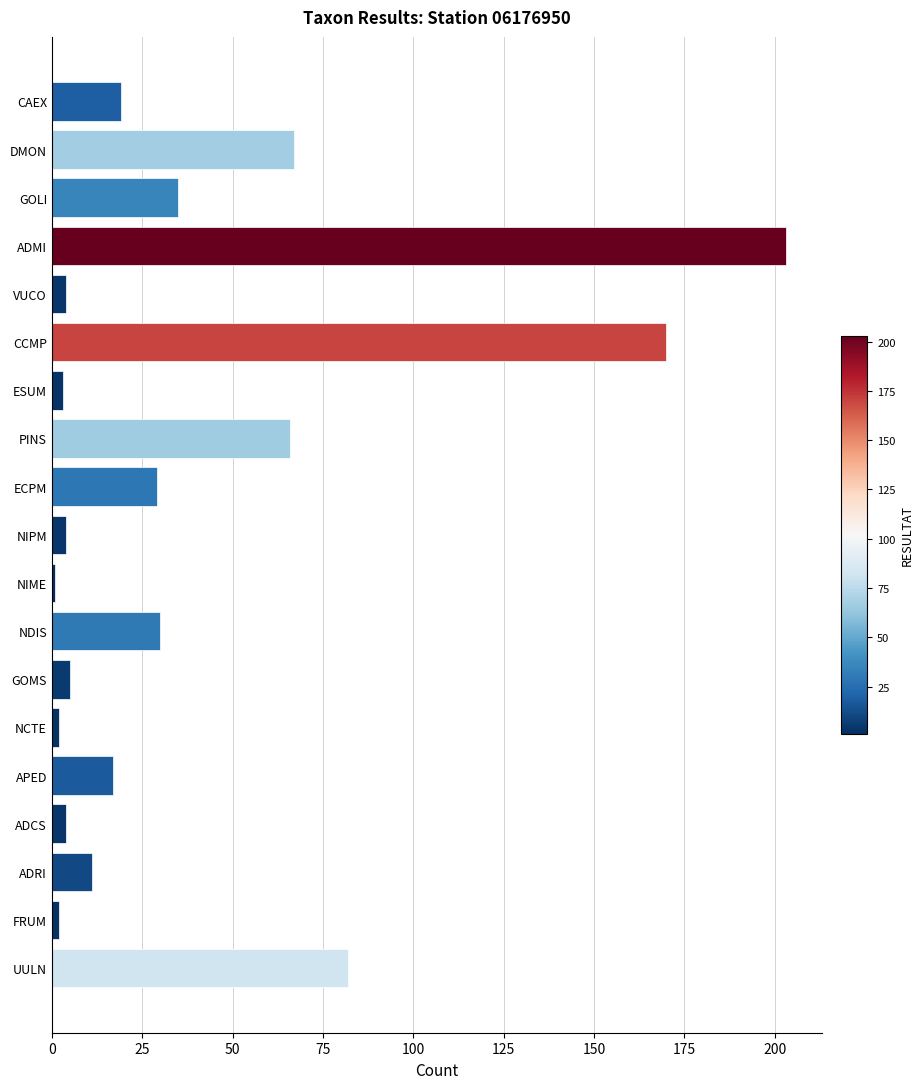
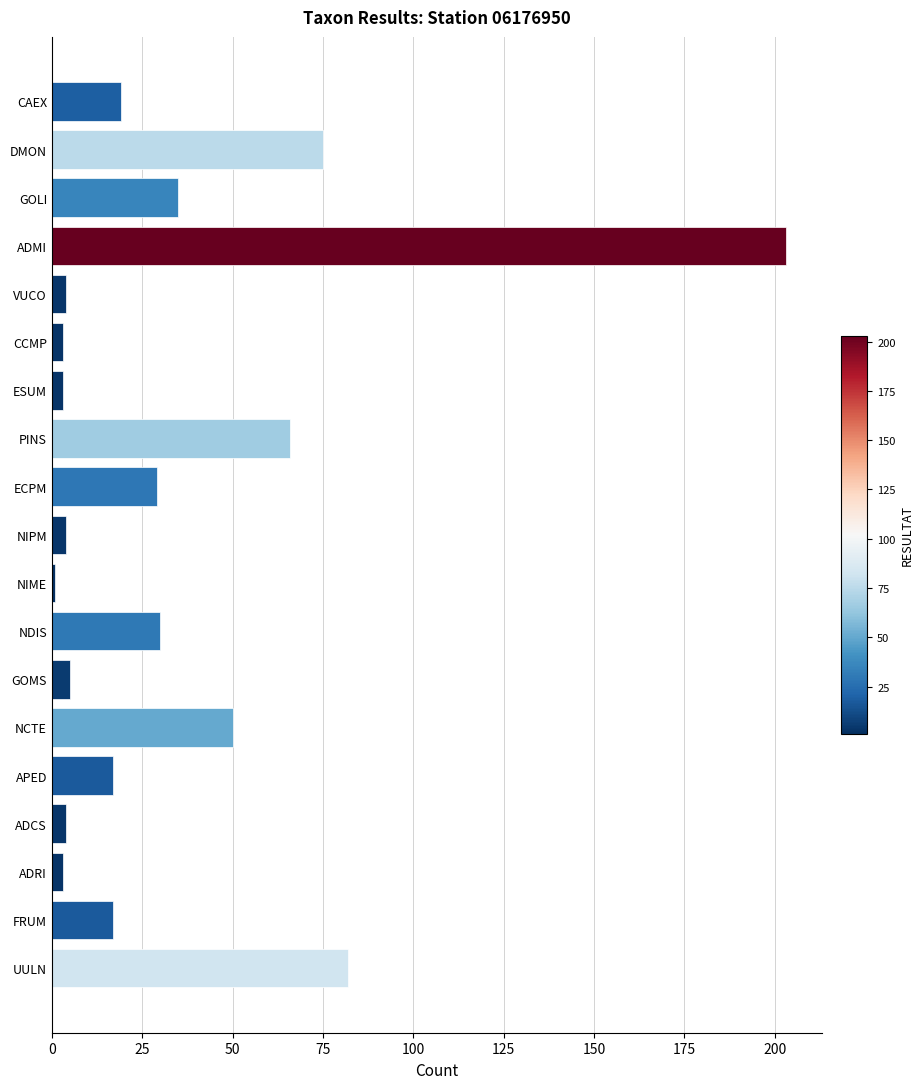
  {
    "CAEX": 19,
-   "DMON": 67,
+   "DMON": 75,
    "GOLI": 35,
    "ADMI": 203,
    "VUCO": 4,
-   "CCMP": 170,
+   "CCMP": 3,
    "ESUM": 3,
    "PINS": 66,
    "ECPM": 29,
    "NIPM": 4,
    "NIME": 1,
    "NDIS": 30,
    "GOMS": 5,
-   "NCTE": 2,
+   "NCTE": 50,
    "APED": 17,
    "ADCS": 4,
-   "ADRI": 11,
-   "FRUM": 2,
+   "ADRI": 3,
+   "FRUM": 17,
    "UULN": 82
  }
